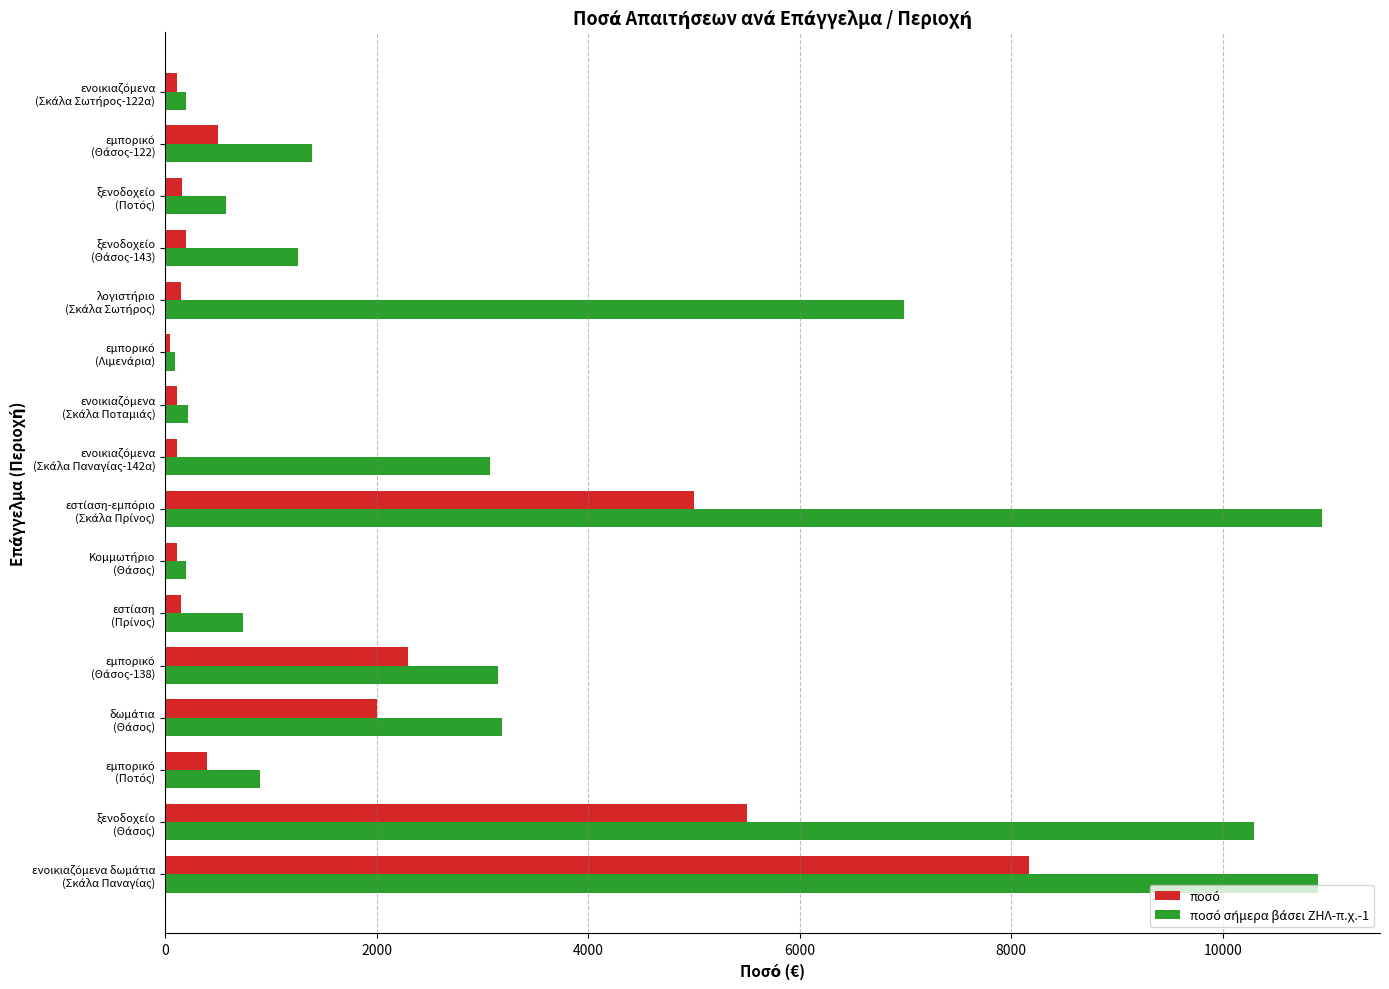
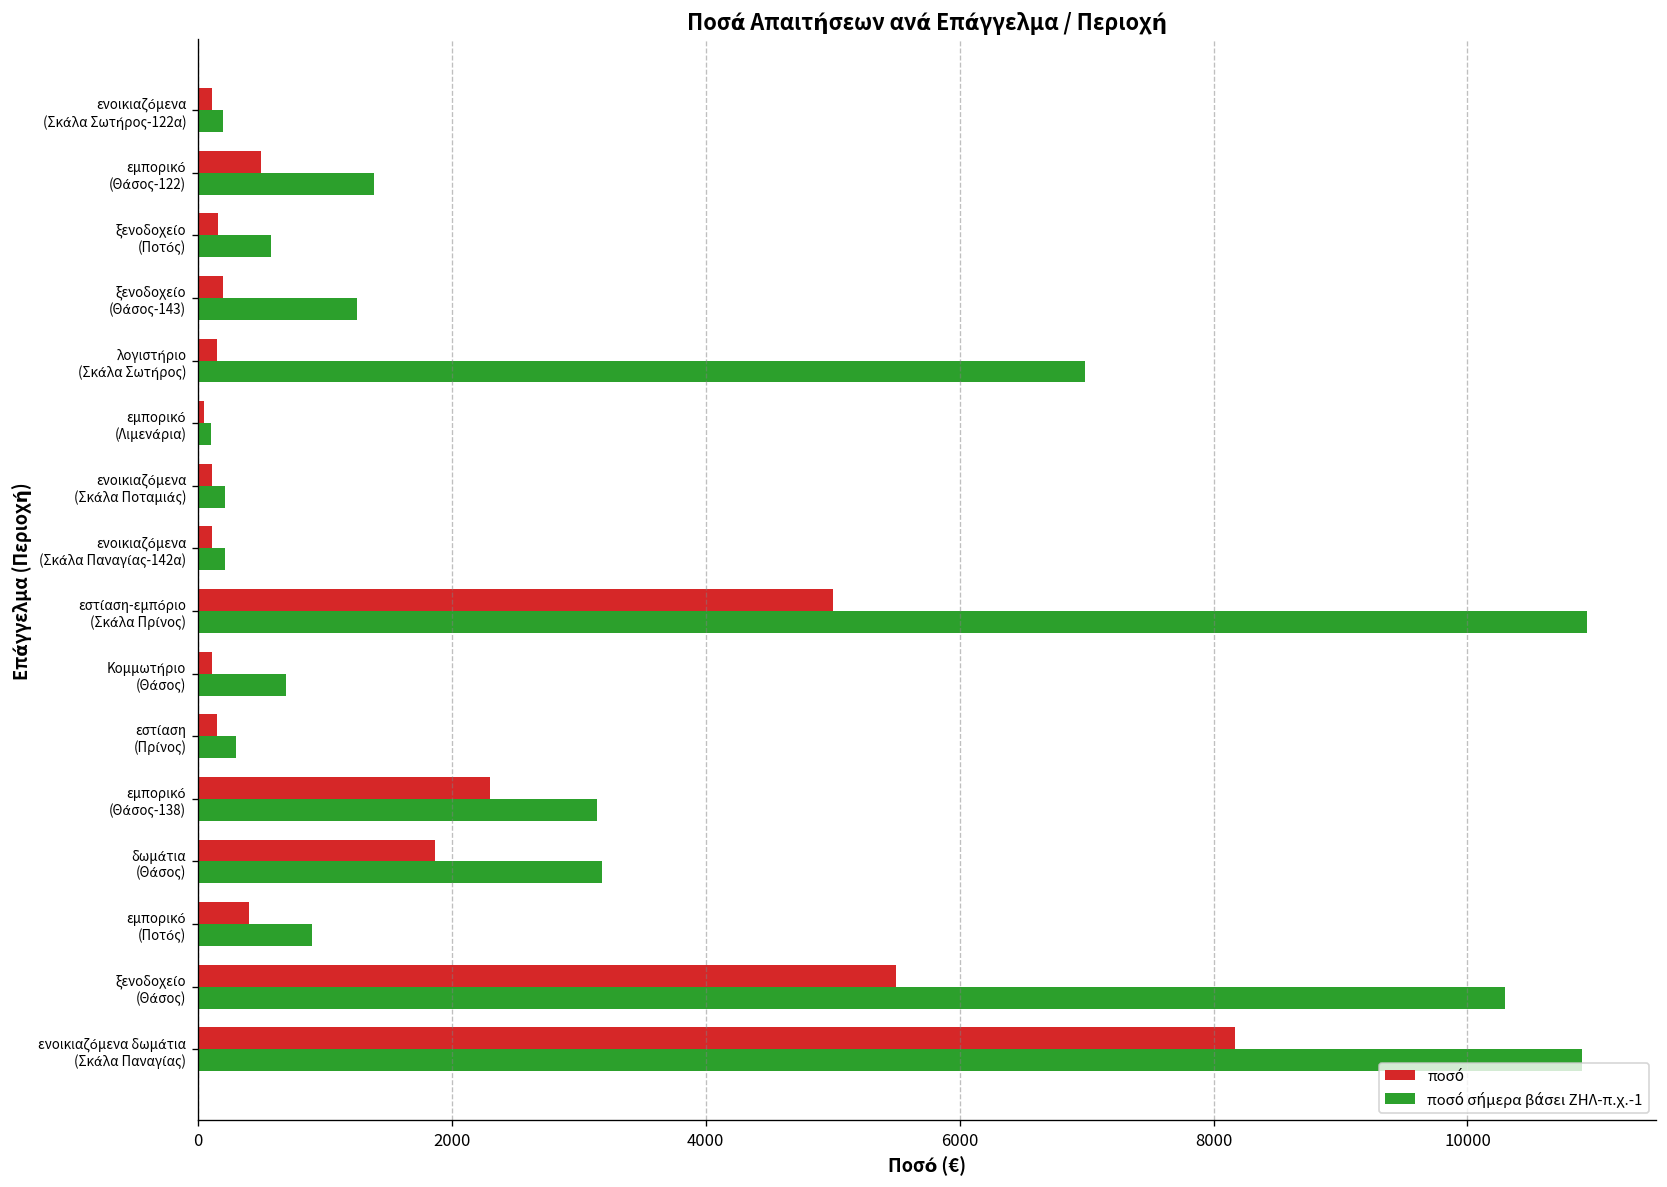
  {
    "ποσό": {
      "ενοικιαζόμενα (Σκάλα Σωτήρος-122α)": 110,
      "εμπορικό (Θάσος-122)": 500,
      "ξενοδοχείο (Ποτός)": 160,
      "ξενοδοχείο (Θάσος-143)": 200,
      "λογιστήριο (Σκάλα Σωτήρος)": 150,
      "εμπορικό (Λιμενάρια)": 40,
      "ενοικιαζόμενα (Σκάλα Ποταμιάς)": 110,
      "ενοικιαζόμενα (Σκάλα Παναγίας-142α)": 110,
      "εστίαση-εμπόριο (Σκάλα Πρίνος)": 5000,
      "Κομμωτήριο (Θάσος)": 110,
      "εστίαση (Πρίνος)": 150,
      "εμπορικό (Θάσος-138)": 2300,
-     "δωμάτια (Θάσος)": 2000,
+     "δωμάτια (Θάσος)": 1870,
      "εμπορικό (Ποτός)": 400,
      "ξενοδοχείο (Θάσος)": 5500,
      "ενοικιαζόμενα δωμάτια (Σκάλα Παναγίας)": 8170
    },
    "ποσό σήμερα βάσει ΖΗΛ-π.χ.-1": {
      "ενοικιαζόμενα (Σκάλα Σωτήρος-122α)": 200,
      "εμπορικό (Θάσος-122)": 1390,
      "ξενοδοχείο (Ποτός)": 580,
      "ξενοδοχείο (Θάσος-143)": 1250,
      "λογιστήριο (Σκάλα Σωτήρος)": 6990,
      "εμπορικό (Λιμενάρια)": 100,
      "ενοικιαζόμενα (Σκάλα Ποταμιάς)": 210,
-     "ενοικιαζόμενα (Σκάλα Παναγίας-142α)": 3080,
+     "ενοικιαζόμενα (Σκάλα Παναγίας-142α)": 210,
      "εστίαση-εμπόριο (Σκάλα Πρίνος)": 10940,
-     "Κομμωτήριο (Θάσος)": 200,
-     "εστίαση (Πρίνος)": 740,
+     "Κομμωτήριο (Θάσος)": 690,
+     "εστίαση (Πρίνος)": 300,
      "εμπορικό (Θάσος-138)": 3150,
      "δωμάτια (Θάσος)": 3180,
      "εμπορικό (Ποτός)": 900,
      "ξενοδοχείο (Θάσος)": 10290,
      "ενοικιαζόμενα δωμάτια (Σκάλα Παναγίας)": 10900
    }
  }
